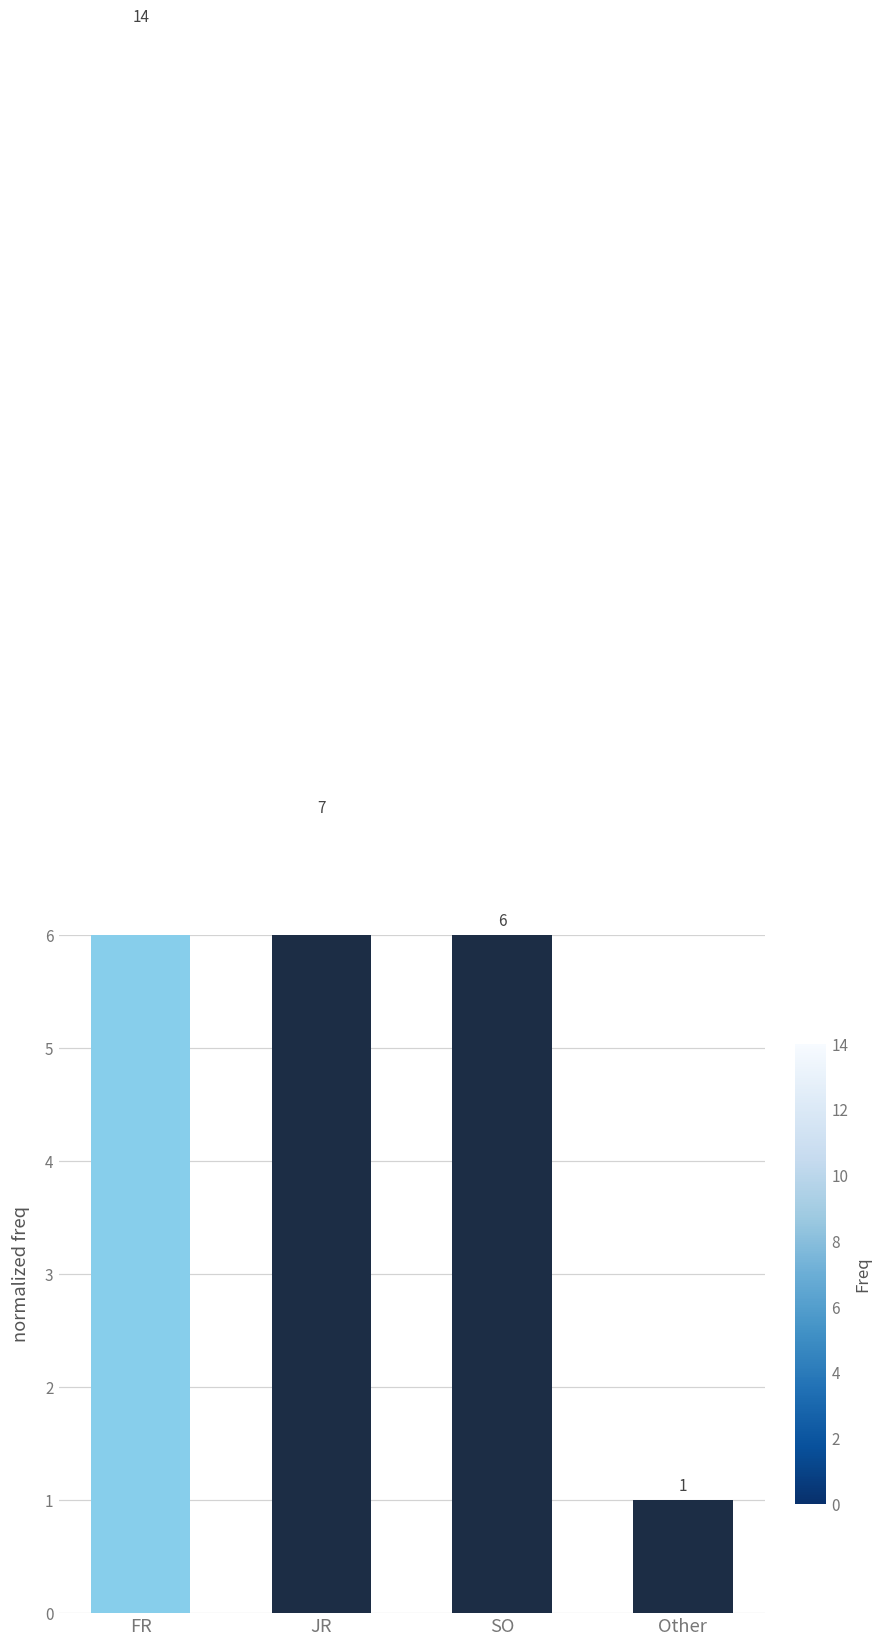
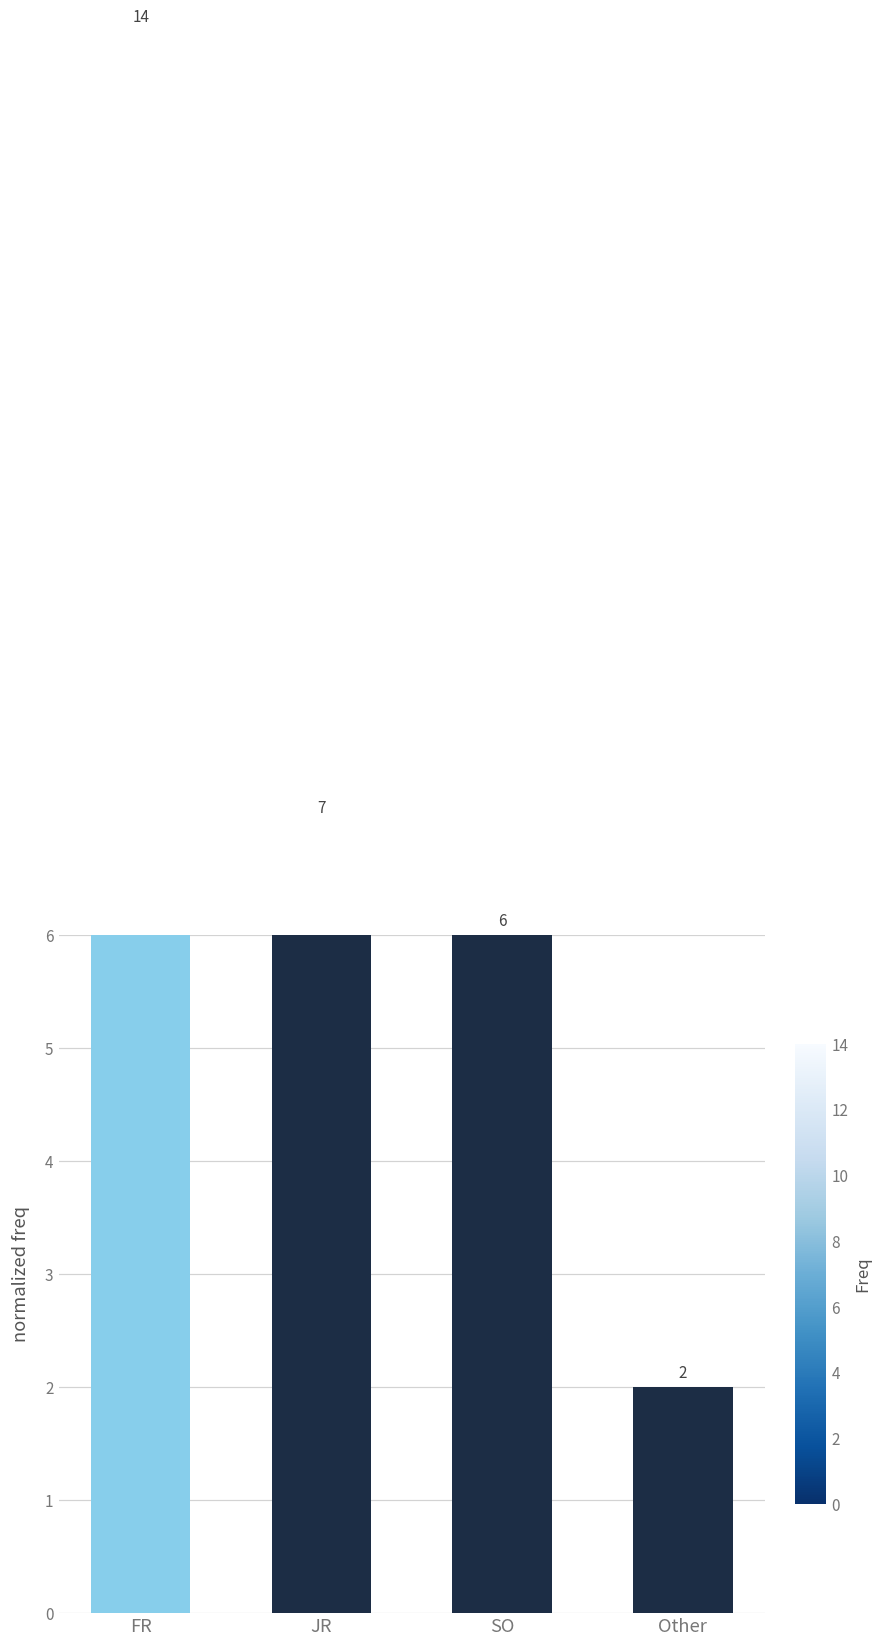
  {
    "SO": 6,
-   "Other": 1
+   "Other": 2
  }
